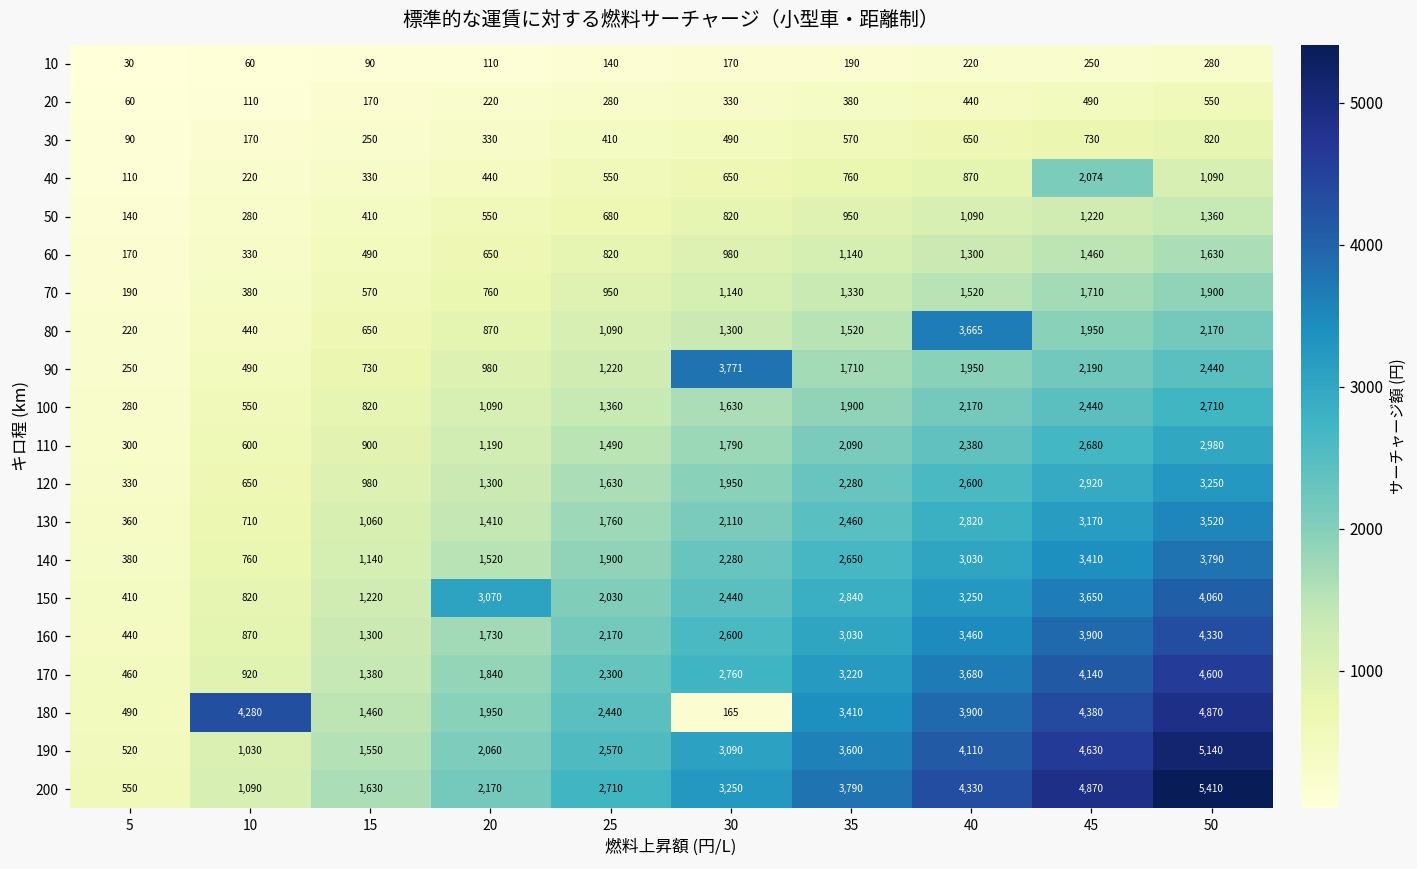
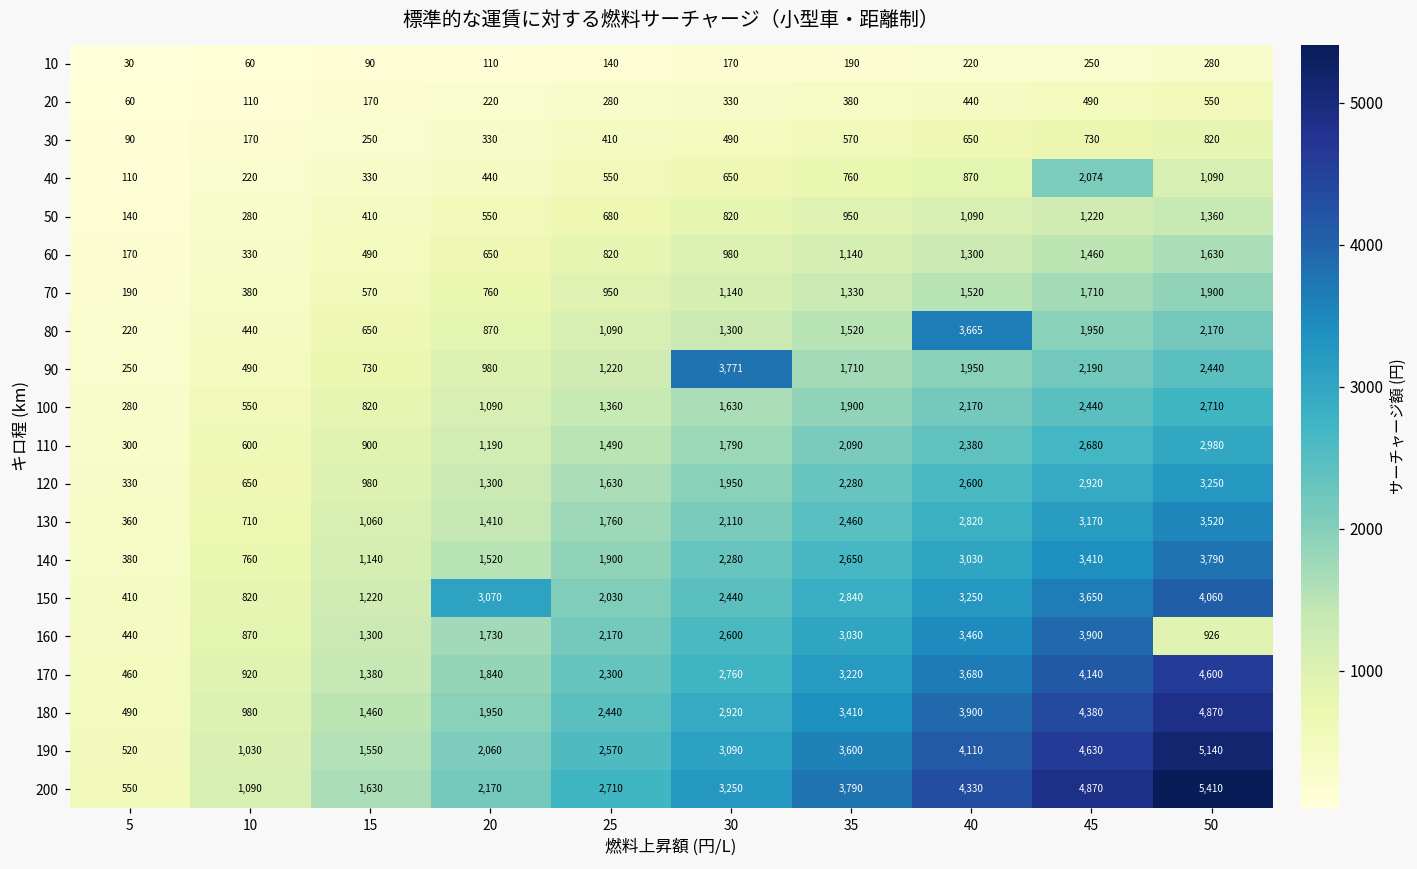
  {
    "10": {
      "5": "30",
      "10": "60",
      "15": "90",
      "20": "110",
      "25": "140",
      "30": "170",
      "35": "190",
      "40": "220",
      "45": "250",
      "50": "280"
    },
    "20": {
      "5": "60",
      "10": "110",
      "15": "170",
      "20": "220",
      "25": "280",
      "30": "330",
      "35": "380",
      "40": "440",
      "45": "490",
      "50": "550"
    },
    "30": {
      "5": "90",
      "10": "170",
      "15": "250",
      "20": "330",
      "25": "410",
      "30": "490",
      "35": "570",
      "40": "650",
      "45": "730",
      "50": "820"
    },
    "40": {
      "5": "110",
      "10": "220",
      "15": "330",
      "20": "440",
      "25": "550",
      "30": "650",
      "35": "760",
      "40": "870",
      "45": "2,074",
      "50": "1,090"
    },
    "50": {
      "5": "140",
      "10": "280",
      "15": "410",
      "20": "550",
      "25": "680",
      "30": "820",
      "35": "950",
      "40": "1,090",
      "45": "1,220",
      "50": "1,360"
    },
    "60": {
      "5": "170",
      "10": "330",
      "15": "490",
      "20": "650",
      "25": "820",
      "30": "980",
      "35": "1,140",
      "40": "1,300",
      "45": "1,460",
      "50": "1,630"
    },
    "70": {
      "5": "190",
      "10": "380",
      "15": "570",
      "20": "760",
      "25": "950",
      "30": "1,140",
      "35": "1,330",
      "40": "1,520",
      "45": "1,710",
      "50": "1,900"
    },
    "80": {
      "5": "220",
      "10": "440",
      "15": "650",
      "20": "870",
      "25": "1,090",
      "30": "1,300",
      "35": "1,520",
      "40": "3,665",
      "45": "1,950",
      "50": "2,170"
    },
    "90": {
      "5": "250",
      "10": "490",
      "15": "730",
      "20": "980",
      "25": "1,220",
      "30": "3,771",
      "35": "1,710",
      "40": "1,950",
      "45": "2,190",
      "50": "2,440"
    },
    "100": {
      "5": "280",
      "10": "550",
      "15": "820",
      "20": "1,090",
      "25": "1,360",
      "30": "1,630",
      "35": "1,900",
      "40": "2,170",
      "45": "2,440",
      "50": "2,710"
    },
    "110": {
      "5": "300",
      "10": "600",
      "15": "900",
      "20": "1,190",
      "25": "1,490",
      "30": "1,790",
      "35": "2,090",
      "40": "2,380",
      "45": "2,680",
      "50": "2,980"
    },
    "120": {
      "5": "330",
      "10": "650",
      "15": "980",
      "20": "1,300",
      "25": "1,630",
      "30": "1,950",
      "35": "2,280",
      "40": "2,600",
      "45": "2,920",
      "50": "3,250"
    },
    "130": {
      "5": "360",
      "10": "710",
      "15": "1,060",
      "20": "1,410",
      "25": "1,760",
      "30": "2,110",
      "35": "2,460",
      "40": "2,820",
      "45": "3,170",
      "50": "3,520"
    },
    "140": {
      "5": "380",
      "10": "760",
      "15": "1,140",
      "20": "1,520",
      "25": "1,900",
      "30": "2,280",
      "35": "2,650",
      "40": "3,030",
      "45": "3,410",
      "50": "3,790"
    },
    "150": {
      "5": "410",
      "10": "820",
      "15": "1,220",
      "20": "3,070",
      "25": "2,030",
      "30": "2,440",
      "35": "2,840",
      "40": "3,250",
      "45": "3,650",
      "50": "4,060"
    },
    "160": {
      "5": "440",
      "10": "870",
      "15": "1,300",
      "20": "1,730",
      "25": "2,170",
      "30": "2,600",
      "35": "3,030",
      "40": "3,460",
      "45": "3,900",
-     "50": "4,330"
+     "50": "926"
    },
    "170": {
      "5": "460",
      "10": "920",
      "15": "1,380",
      "20": "1,840",
      "25": "2,300",
      "30": "2,760",
      "35": "3,220",
      "40": "3,680",
      "45": "4,140",
      "50": "4,600"
    },
    "180": {
      "5": "490",
-     "10": "4,280",
+     "10": "980",
      "15": "1,460",
      "20": "1,950",
      "25": "2,440",
-     "30": "165",
+     "30": "2,920",
      "35": "3,410",
      "40": "3,900",
      "45": "4,380",
      "50": "4,870"
    },
    "190": {
      "5": "520",
      "10": "1,030",
      "15": "1,550",
      "20": "2,060",
      "25": "2,570",
      "30": "3,090",
      "35": "3,600",
      "40": "4,110",
      "45": "4,630",
      "50": "5,140"
    },
    "200": {
      "5": "550",
      "10": "1,090",
      "15": "1,630",
      "20": "2,170",
      "25": "2,710",
      "30": "3,250",
      "35": "3,790",
      "40": "4,330",
      "45": "4,870",
      "50": "5,410"
    }
  }
